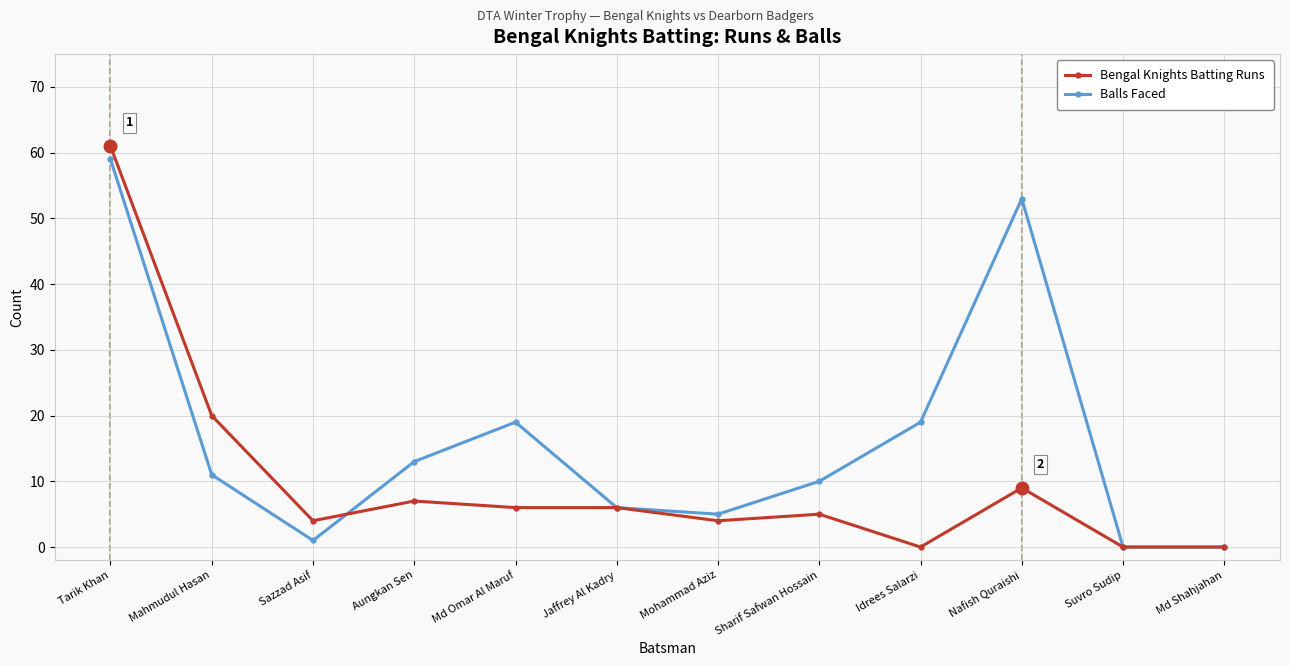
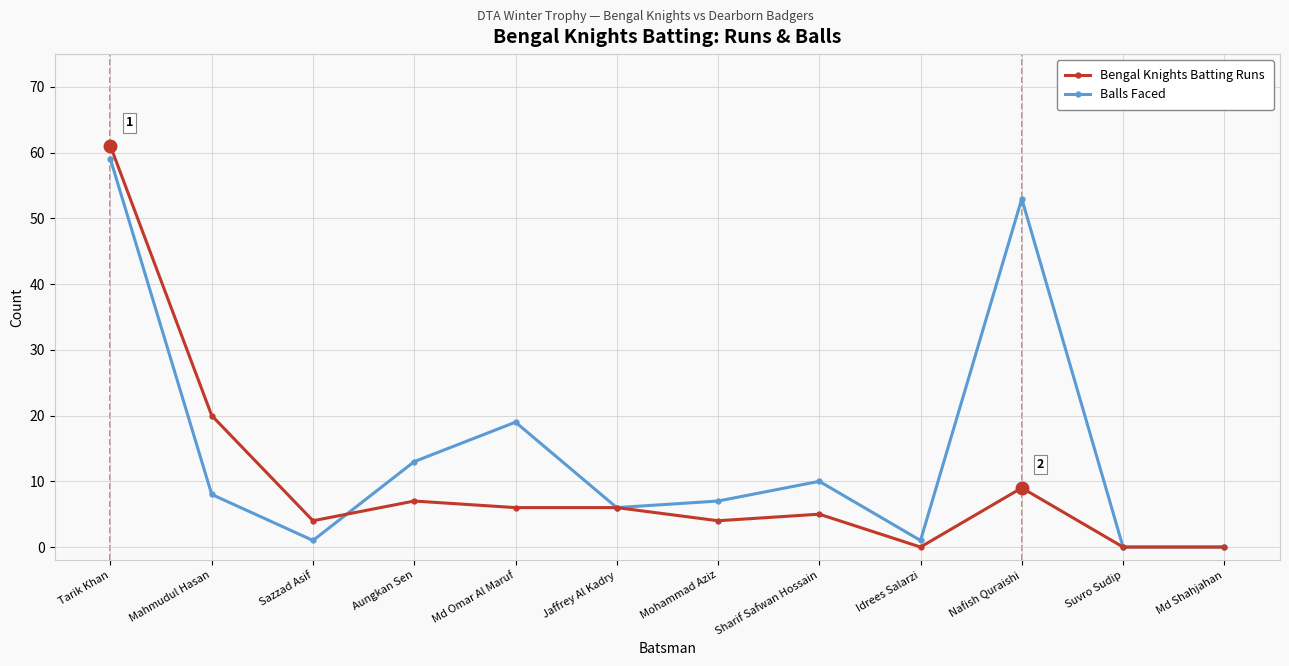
  {
    "Balls Faced": {
      "Tarik Khan": 59,
-     "Mahmudul Hasan": 11,
+     "Mahmudul Hasan": 8,
      "Sazzad Asif": 1,
      "Aungkan Sen": 13,
      "Md Omar Al Maruf": 19,
-     "Mohammad Aziz": 5,
+     "Mohammad Aziz": 7,
      "Sharif Safwan Hossain": 10,
-     "Idrees Salarzi": 19,
+     "Idrees Salarzi": 1,
      "Nafish Quraishi": 53
    }
  }
